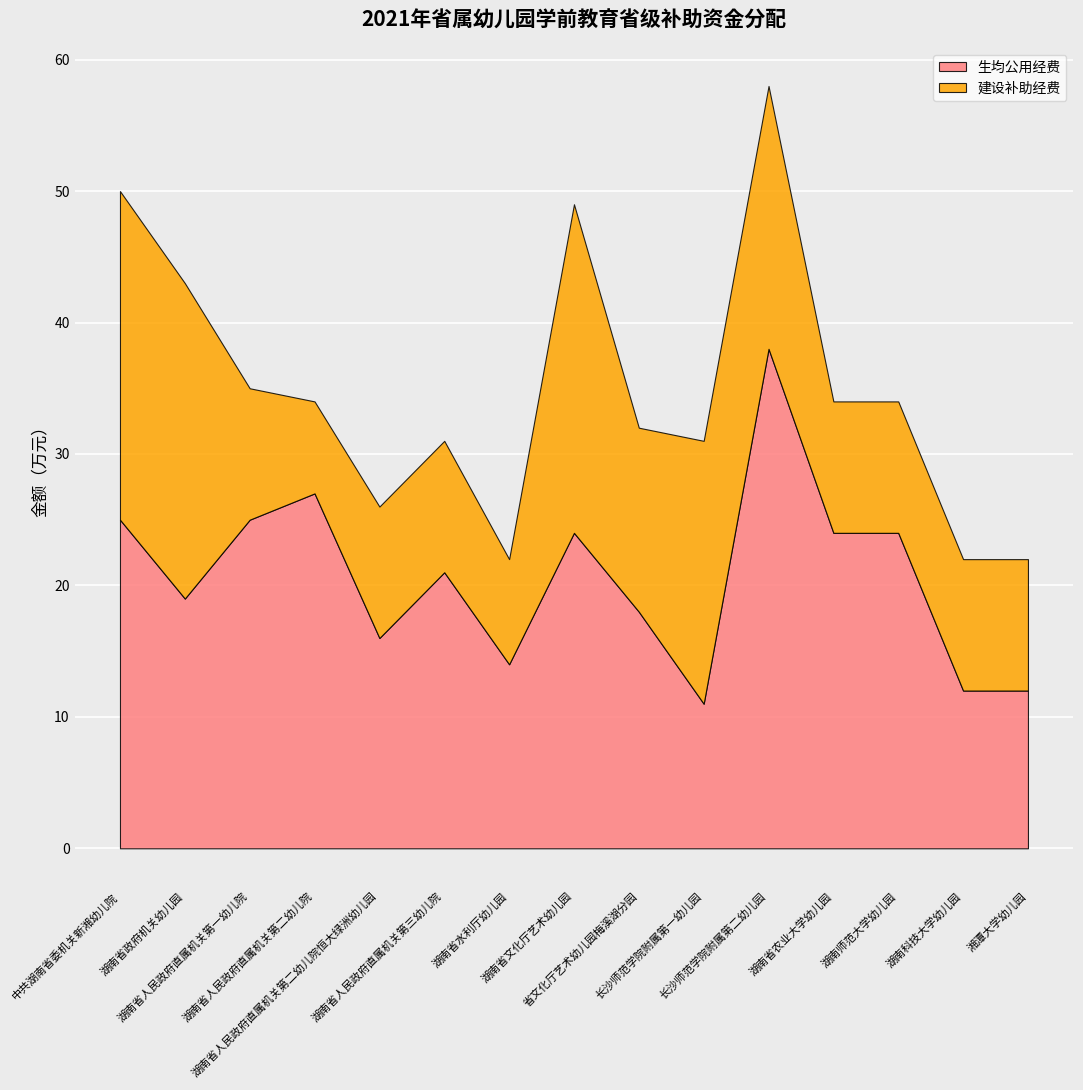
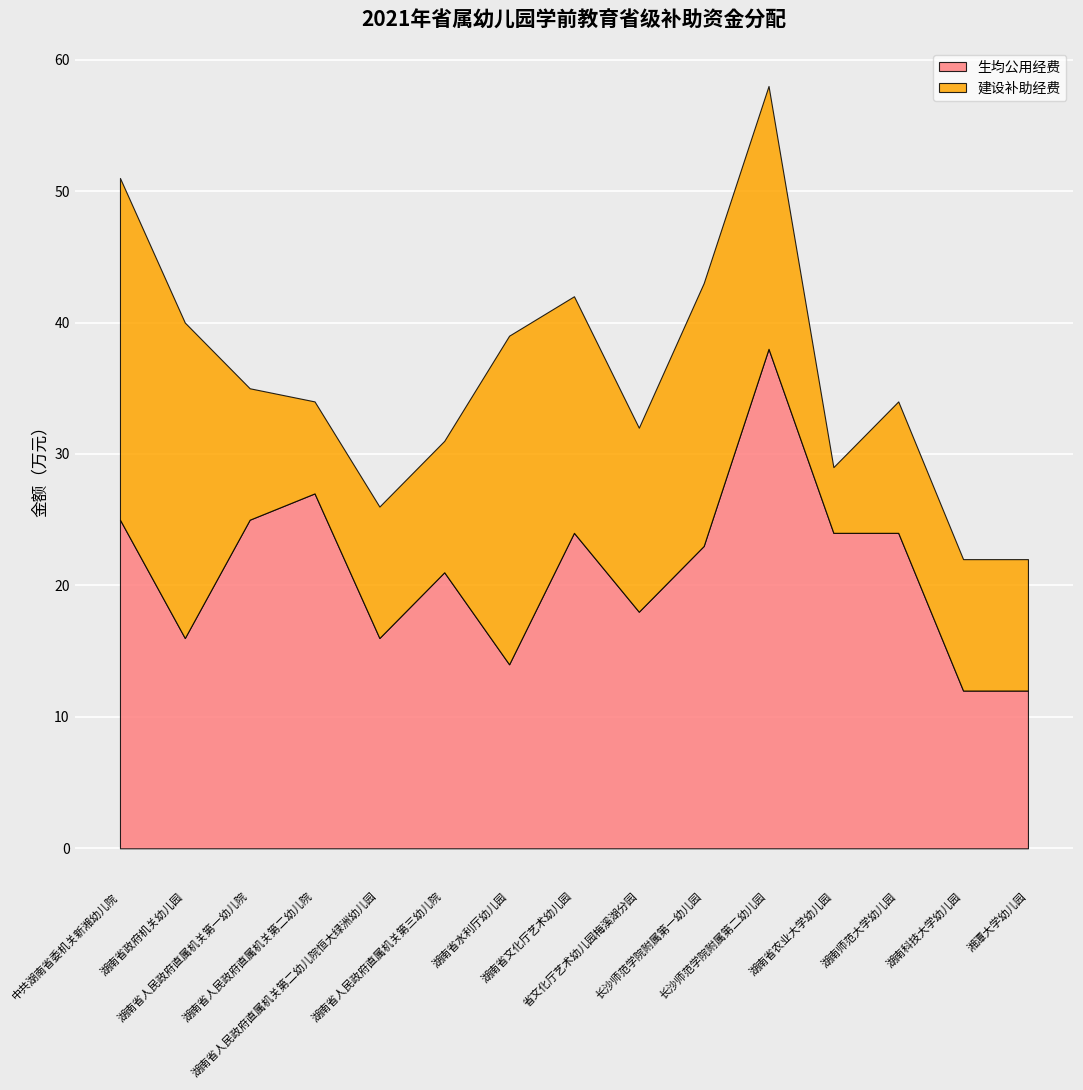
  {
    "生均公用经费": {
      "中共湖南省委机关新湘幼儿院": 25,
-     "湖南省政府机关幼儿园": 19,
+     "湖南省政府机关幼儿园": 16,
      "湖南省人民政府直属机关第一幼儿院": 25,
      "湖南省人民政府直属机关第二幼儿院": 27,
      "湖南省人民政府直属机关第二幼儿院恒大绿洲幼儿园": 16,
      "湖南省人民政府直属机关第三幼儿院": 21,
      "湖南省水利厅幼儿园": 14,
      "湖南省文化厅艺术幼儿园": 24,
      "省文化厅艺术幼儿园梅溪湖分园": 18,
-     "长沙师范学院附属第一幼儿园": 11,
+     "长沙师范学院附属第一幼儿园": 23,
      "长沙师范学院附属第二幼儿园": 38,
      "湖南省农业大学幼儿园": 24,
      "湖南师范大学幼儿园": 24,
      "湖南科技大学幼儿园": 12,
      "湘潭大学幼儿园": 12
    },
    "建设补助经费": {
-     "中共湖南省委机关新湘幼儿院": 25,
+     "中共湖南省委机关新湘幼儿院": 26,
      "湖南省政府机关幼儿园": 24,
      "湖南省人民政府直属机关第一幼儿院": 10,
      "湖南省人民政府直属机关第二幼儿院": 7,
      "湖南省人民政府直属机关第二幼儿院恒大绿洲幼儿园": 10,
      "湖南省人民政府直属机关第三幼儿院": 10,
-     "湖南省水利厅幼儿园": 8,
-     "湖南省文化厅艺术幼儿园": 25,
+     "湖南省水利厅幼儿园": 25,
+     "湖南省文化厅艺术幼儿园": 18,
      "省文化厅艺术幼儿园梅溪湖分园": 14,
      "长沙师范学院附属第一幼儿园": 20,
      "长沙师范学院附属第二幼儿园": 20,
-     "湖南省农业大学幼儿园": 10,
+     "湖南省农业大学幼儿园": 5,
      "湖南师范大学幼儿园": 10,
      "湖南科技大学幼儿园": 10,
      "湘潭大学幼儿园": 10
    }
  }
